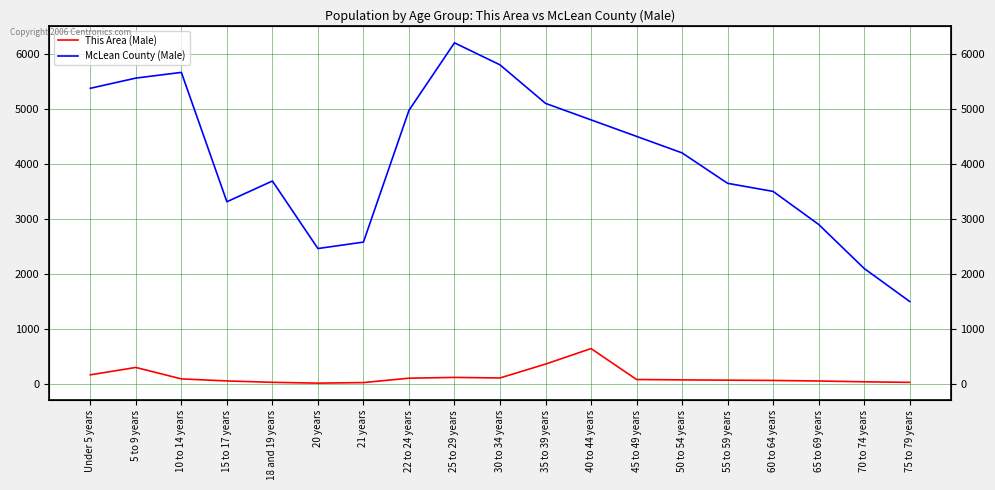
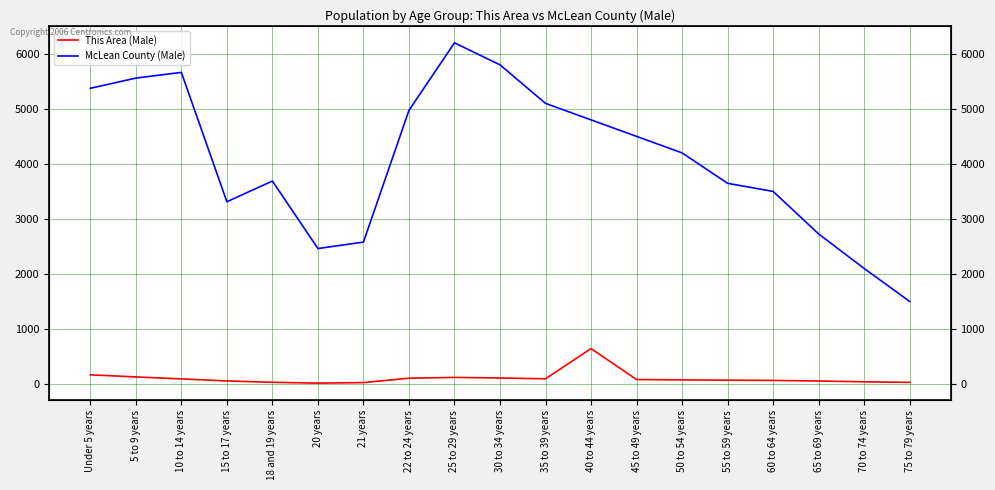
  {
    "This Area (Male)": {
      "Under 5 years": 200,
-     "5 to 9 years": 300,
+     "5 to 9 years": 100,
      "10 to 14 years": 100,
      "15 to 17 years": 100,
      "18 and 19 years": 0,
      "20 years": 0,
      "21 years": 0,
      "22 to 24 years": 100,
      "25 to 29 years": 100,
      "30 to 34 years": 100,
-     "35 to 39 years": 400,
+     "35 to 39 years": 100,
      "40 to 44 years": 600,
      "45 to 49 years": 100,
      "50 to 54 years": 100,
      "55 to 59 years": 100,
      "60 to 64 years": 100,
      "65 to 69 years": 100,
      "70 to 74 years": 0,
      "75 to 79 years": 0
    },
    "McLean County (Male)": {
      "Under 5 years": 5400,
      "5 to 9 years": 5600,
      "10 to 14 years": 5700,
      "15 to 17 years": 3300,
      "18 and 19 years": 3700,
      "20 years": 2500,
      "21 years": 2600,
      "22 to 24 years": 5000,
      "25 to 29 years": 6200,
      "30 to 34 years": 5800,
      "35 to 39 years": 5100,
      "40 to 44 years": 4800,
      "45 to 49 years": 4500,
      "50 to 54 years": 4200,
      "55 to 59 years": 3600,
      "60 to 64 years": 3500,
-     "65 to 69 years": 2900,
+     "65 to 69 years": 2700,
      "70 to 74 years": 2100,
      "75 to 79 years": 1500
    }
  }
